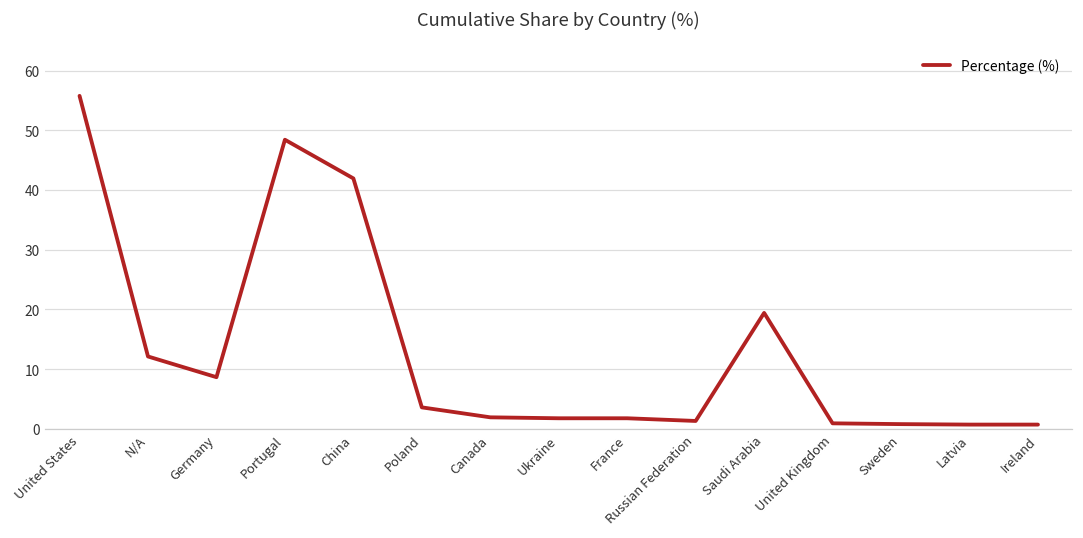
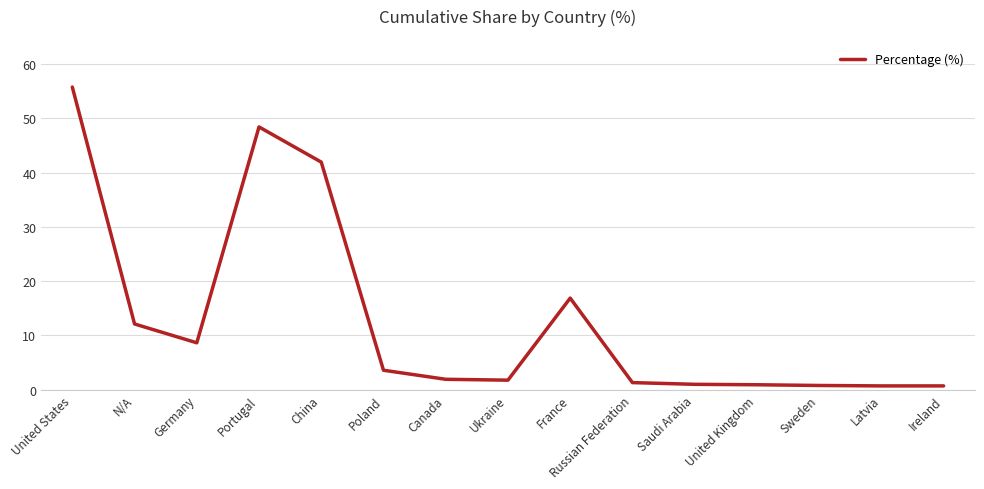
  {
    "United States": 56,
    "N/A": 12,
    "Germany": 9,
    "Portugal": 48,
    "China": 42,
    "Poland": 4,
    "Canada": 2,
    "Ukraine": 2,
-   "France": 2,
+   "France": 17,
    "Russian Federation": 1,
-   "Saudi Arabia": 19,
+   "Saudi Arabia": 1,
    "United Kingdom": 1,
    "Sweden": 1,
    "Latvia": 1,
    "Ireland": 1
  }
